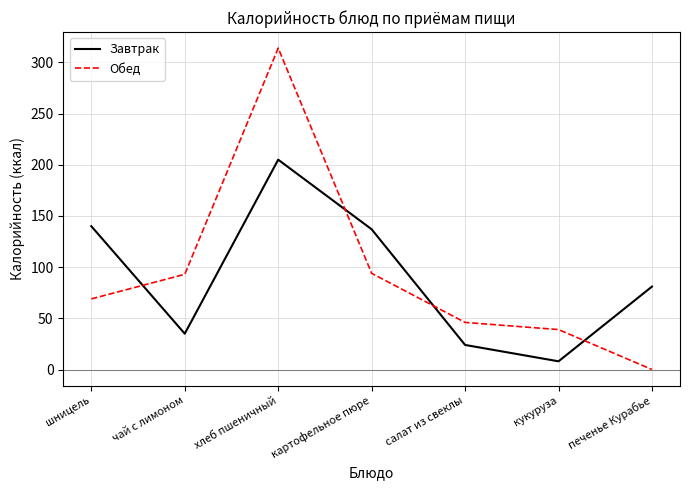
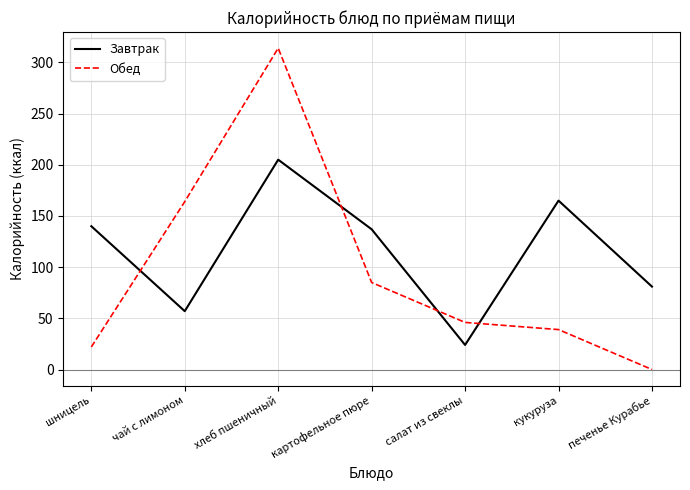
  {
    "Завтрак": {
      "шницель": 140,
-     "чай с лимоном": 35,
+     "чай с лимоном": 57,
      "хлеб пшеничный": 205,
      "картофельное пюре": 137,
      "салат из свеклы": 24,
-     "кукуруза": 8,
+     "кукуруза": 165,
      "печенье Курабье": 81
    },
    "Обед": {
-     "шницель": 69,
-     "чай с лимоном": 93,
+     "шницель": 22,
+     "чай с лимоном": 164,
      "хлеб пшеничный": 314,
-     "картофельное пюре": 94,
+     "картофельное пюре": 85,
      "салат из свеклы": 46,
      "кукуруза": 39,
      "печенье Курабье": 0
    }
  }
